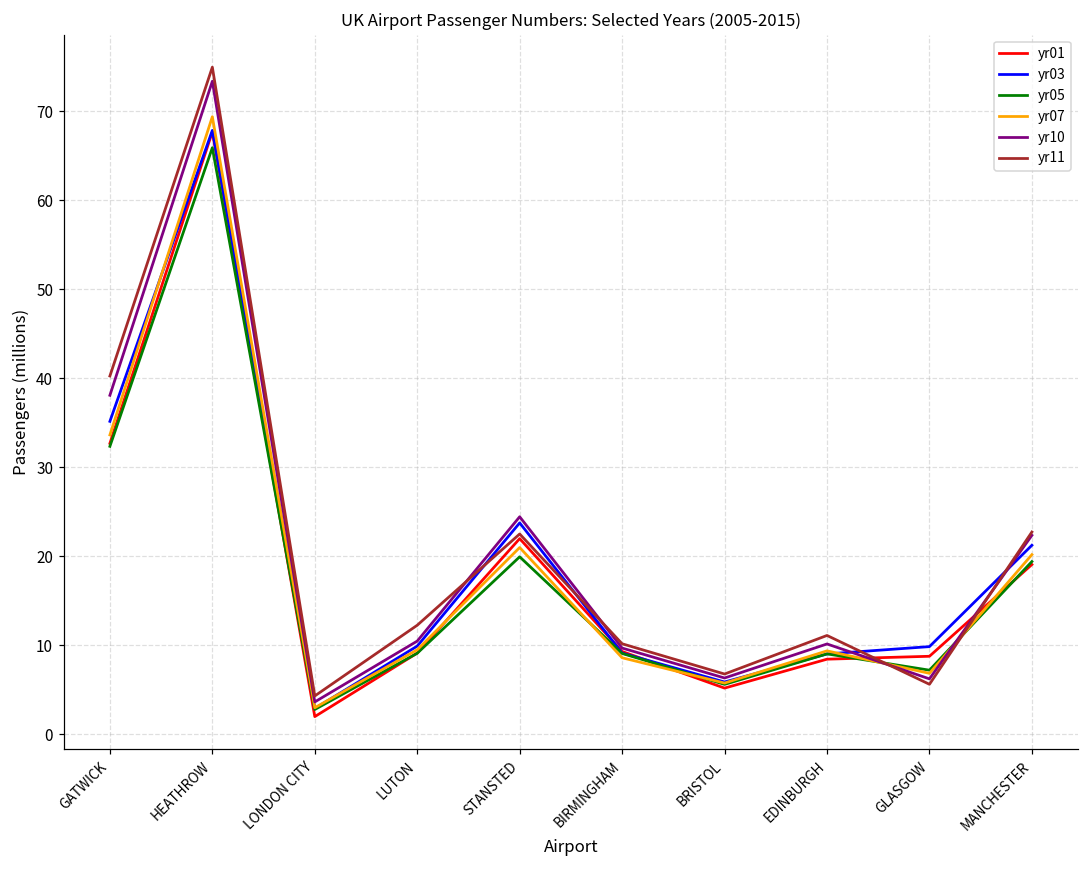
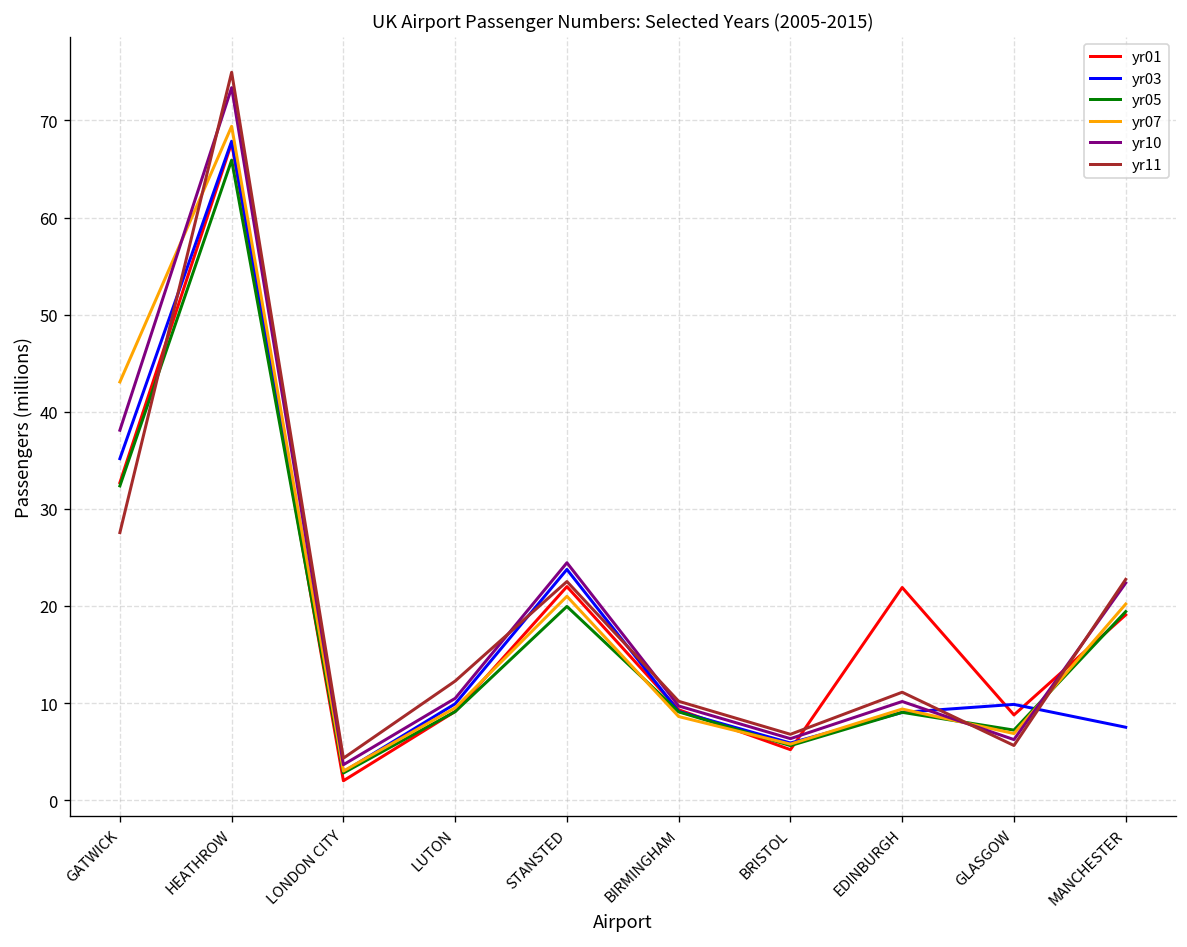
  {
    "yr01": {
      "GATWICK": 33,
      "LONDON CITY": 2,
      "STANSTED": 22,
      "BRISTOL": 5,
-     "EDINBURGH": 8,
+     "EDINBURGH": 22,
      "GLASGOW": 9,
      "MANCHESTER": 19
    },
    "yr03": {
      "GATWICK": 35,
      "LUTON": 10,
      "STANSTED": 24,
      "GLASGOW": 10,
-     "MANCHESTER": 21
+     "MANCHESTER": 8
    },
    "yr05": {
      "GATWICK": 32,
      "HEATHROW": 66,
      "STANSTED": 20,
      "GLASGOW": 7,
      "MANCHESTER": 19
    },
    "yr07": {
-     "GATWICK": 34,
+     "GATWICK": 43,
      "HEATHROW": 69,
      "LUTON": 10,
      "STANSTED": 21,
      "BIRMINGHAM": 9,
      "EDINBURGH": 9,
      "GLASGOW": 7,
      "MANCHESTER": 20
    },
    "yr10": {
      "GATWICK": 38,
      "HEATHROW": 73,
      "LONDON CITY": 4,
      "LUTON": 10,
      "STANSTED": 24,
      "BIRMINGHAM": 10,
      "BRISTOL": 6,
      "EDINBURGH": 10,
      "GLASGOW": 6,
      "MANCHESTER": 22
    },
    "yr11": {
-     "GATWICK": 40,
+     "GATWICK": 28,
      "HEATHROW": 75,
      "LONDON CITY": 4,
      "LUTON": 12,
      "STANSTED": 23,
      "BIRMINGHAM": 10,
      "BRISTOL": 7,
      "EDINBURGH": 11,
      "GLASGOW": 6,
      "MANCHESTER": 23
    }
  }
